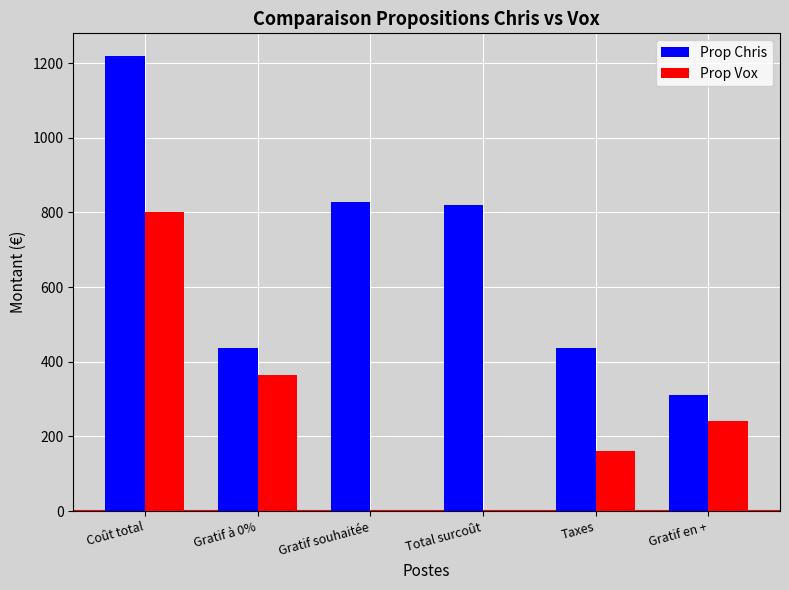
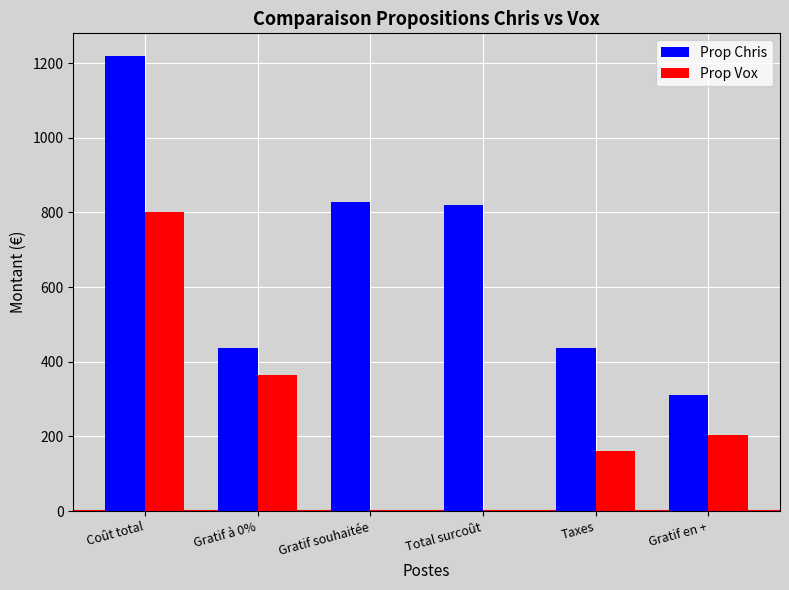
  {
    "Prop Chris": {
      "Coût total": 1220,
      "Gratif à 0%": 440,
      "Gratif souhaitée": 830,
      "Total surcoût": 820,
      "Taxes": 440,
      "Gratif en +": 310
    },
    "Prop Vox": {
      "Coût total": 800,
      "Gratif à 0%": 360,
      "Gratif souhaitée": 0,
      "Total surcoût": 0,
      "Taxes": 160,
-     "Gratif en +": 240
+     "Gratif en +": 200
    }
  }
